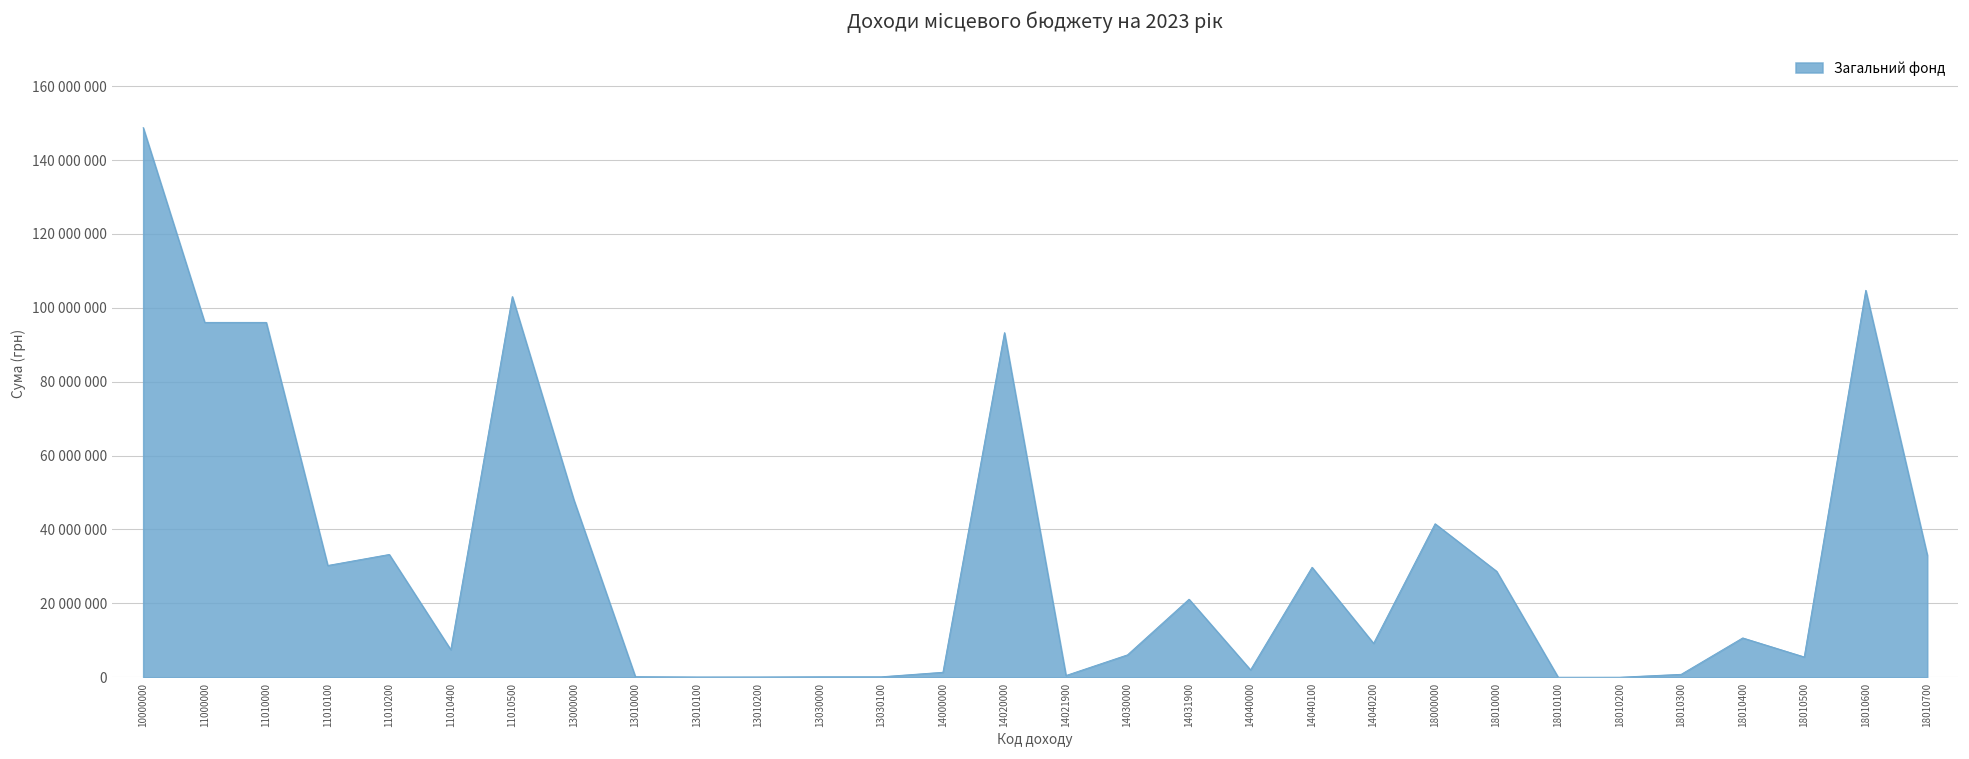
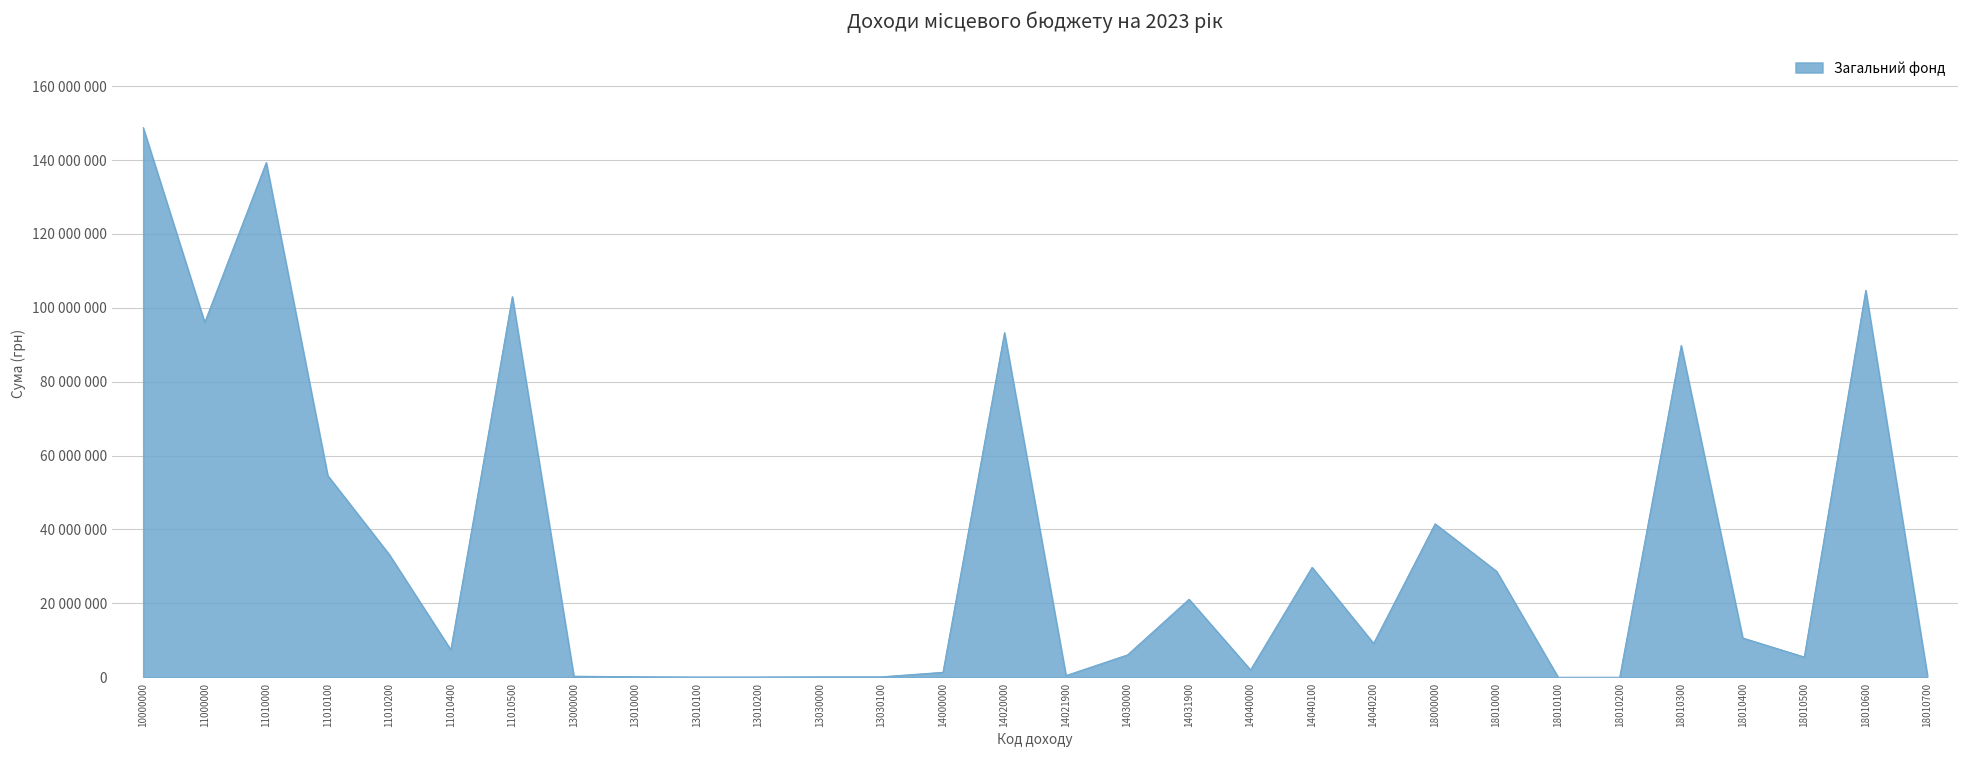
  {
    "10000000": 149000000,
    "11000000": 96000000,
-   "11010000": 96000000,
-   "11010100": 30000000,
+   "11010000": 139000000,
+   "11010100": 55000000,
    "11010200": 33000000,
    "11010400": 7000000,
    "11010500": 103000000,
-   "13000000": 48000000,
+   "13000000": 0,
    "13010000": 0,
    "13010100": 0,
    "13010200": 0,
    "13030000": 0,
    "13030100": 0,
    "14000000": 1000000,
    "14020000": 93000000,
    "14021900": 0,
    "14030000": 6000000,
    "14031900": 21000000,
    "14040000": 2000000,
    "14040100": 30000000,
    "14040200": 9000000,
    "18000000": 42000000,
    "18010000": 29000000,
    "18010100": 0,
    "18010200": 0,
-   "18010300": 1000000,
+   "18010300": 90000000,
    "18010400": 11000000,
    "18010500": 6000000,
    "18010600": 105000000,
-   "18010700": 33000000
+   "18010700": 1000000
  }
